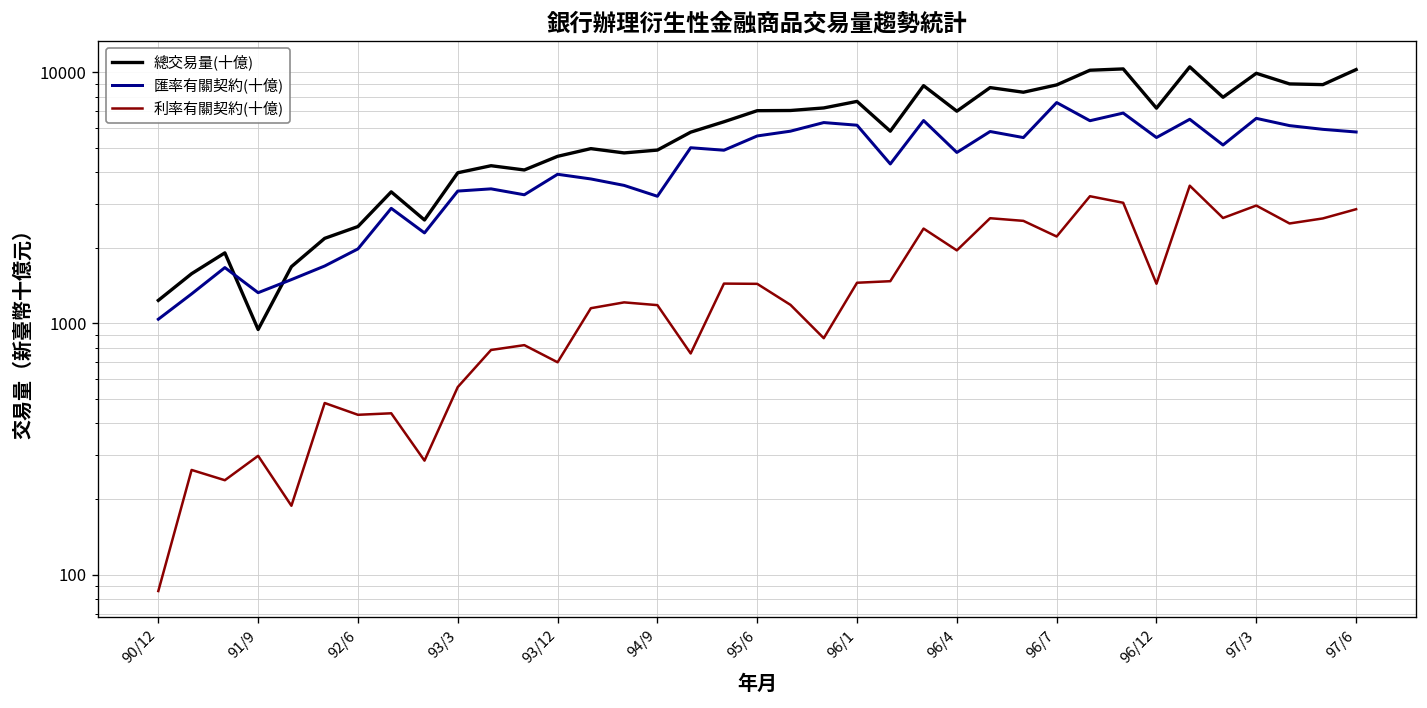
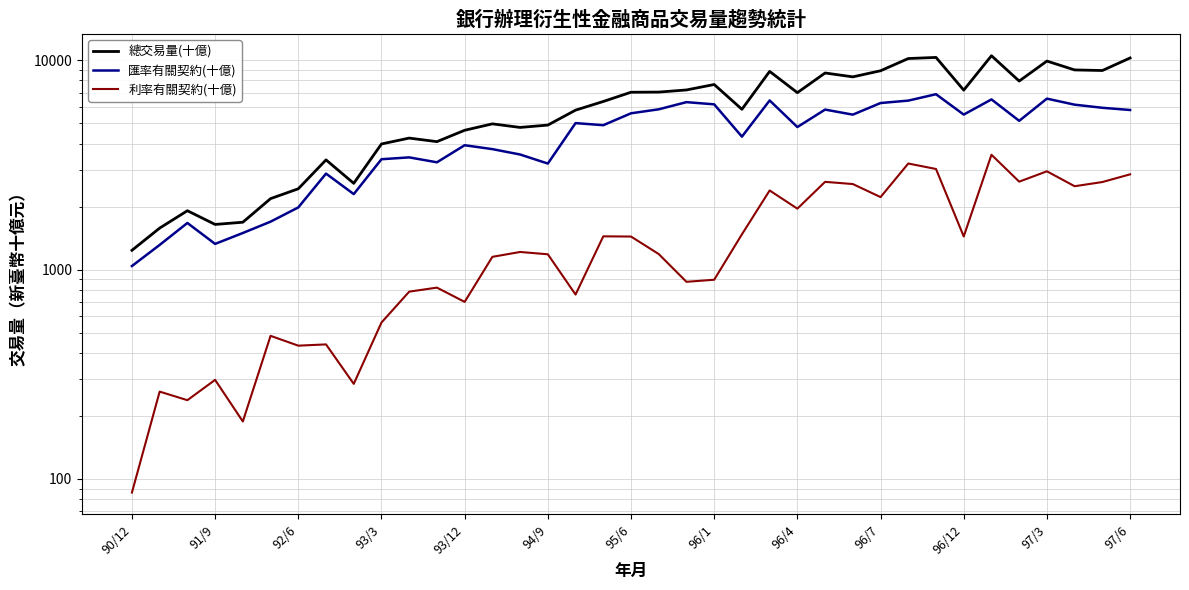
  {
    "總交易量(十億)": {
      "90/12": 1200,
-     "91/9": 900,
+     "91/9": 1600,
      "92/6": 2400,
      "93/3": 4000,
      "93/12": 4600,
      "94/9": 4900,
      "95/6": 7000,
      "96/1": 7700,
      "96/4": 7000,
      "96/7": 8900,
      "96/12": 7200,
      "97/3": 10000,
      "97/6": 10000
    },
    "匯率有關契約(十億)": {
      "90/12": 1000,
      "91/9": 1300,
      "92/6": 2000,
      "93/3": 3400,
      "93/12": 3900,
      "94/9": 3200,
      "95/6": 5600,
      "96/1": 6200,
      "96/4": 4800,
-     "96/7": 7600,
+     "96/7": 6200,
      "96/12": 5500,
      "97/3": 6600,
      "97/6": 5800
    },
    "利率有關契約(十億)": {
      "90/12": 86,
      "91/9": 300,
      "92/6": 430,
      "93/3": 560,
      "93/12": 700,
      "94/9": 1200,
      "95/6": 1400,
-     "96/1": 1500,
+     "96/1": 890,
      "96/4": 2000,
      "96/7": 2200,
      "96/12": 1400,
      "97/3": 2900,
      "97/6": 2800
    }
  }
